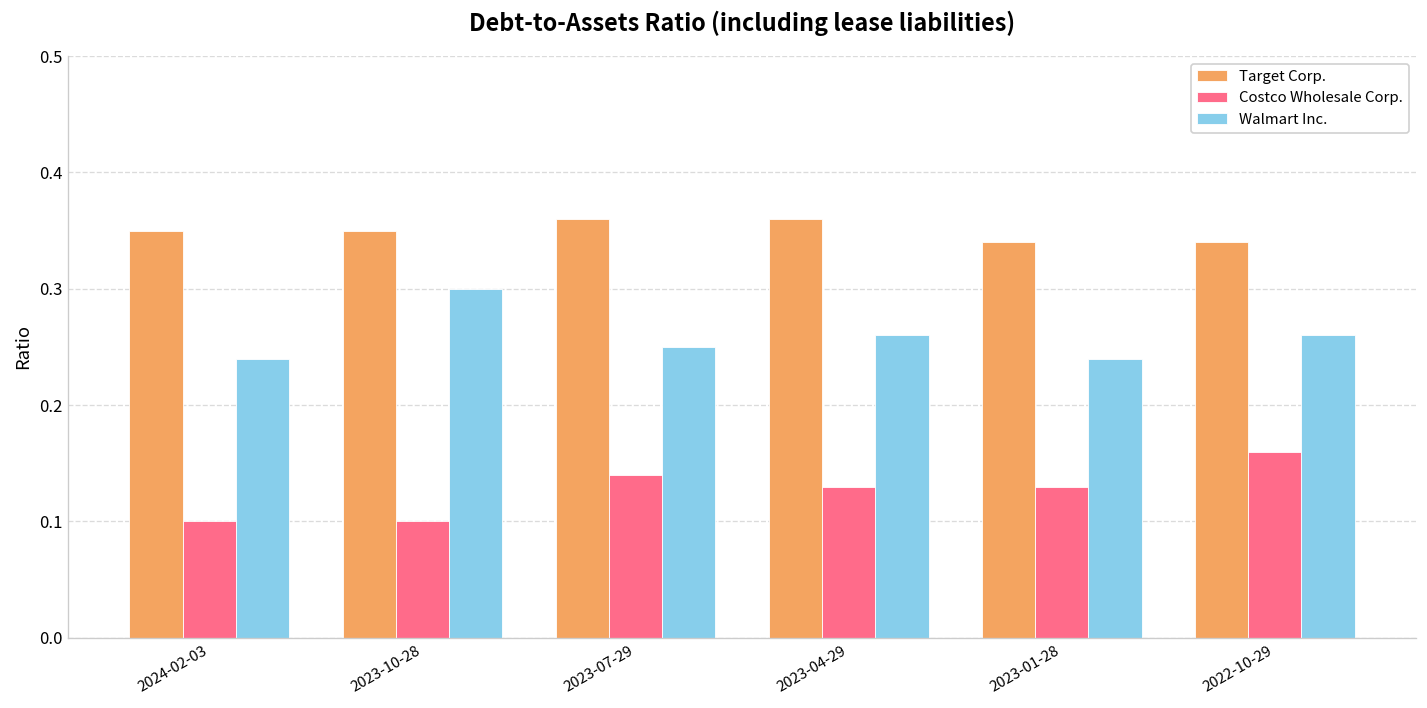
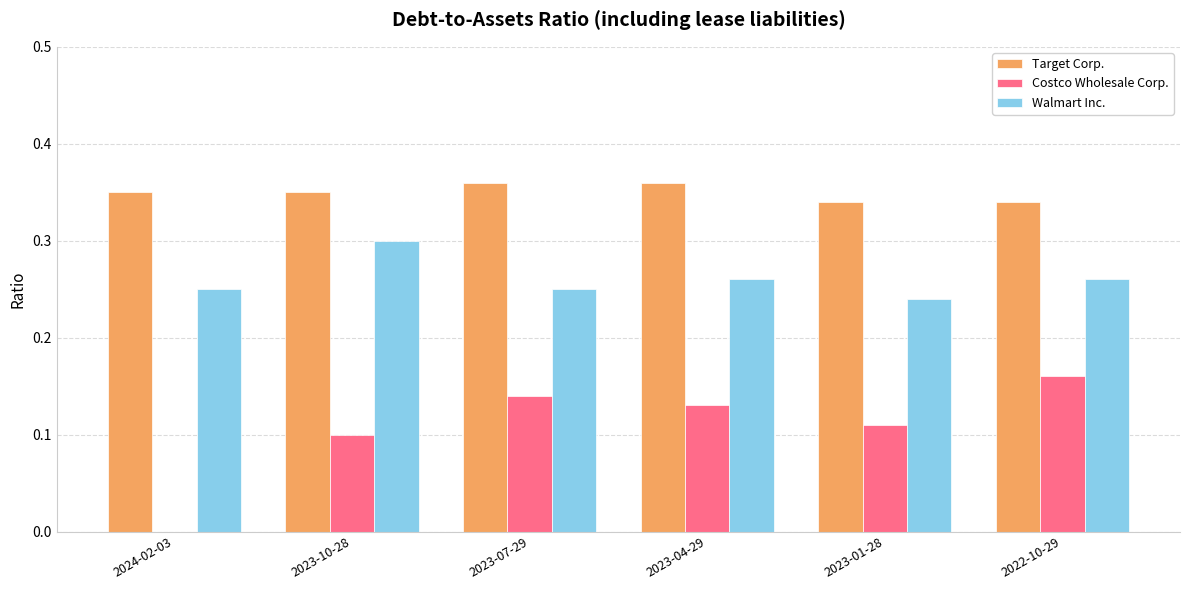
  {
    "Target Corp.": {
      "2024-02-03": 0.35,
      "2023-10-28": 0.35,
      "2023-07-29": 0.36,
      "2023-04-29": 0.36,
      "2023-01-28": 0.34,
      "2022-10-29": 0.34
    },
    "Costco Wholesale Corp.": {
-     "2024-02-03": 0.1,
+     "2024-02-03": 0.0,
      "2023-10-28": 0.10,
      "2023-07-29": 0.14,
      "2023-04-29": 0.13,
-     "2023-01-28": 0.13,
+     "2023-01-28": 0.11,
      "2022-10-29": 0.16
    },
    "Walmart Inc.": {
-     "2024-02-03": 0.24,
+     "2024-02-03": 0.25,
      "2023-10-28": 0.30,
      "2023-07-29": 0.25,
      "2023-04-29": 0.26,
      "2023-01-28": 0.24,
      "2022-10-29": 0.26
    }
  }
